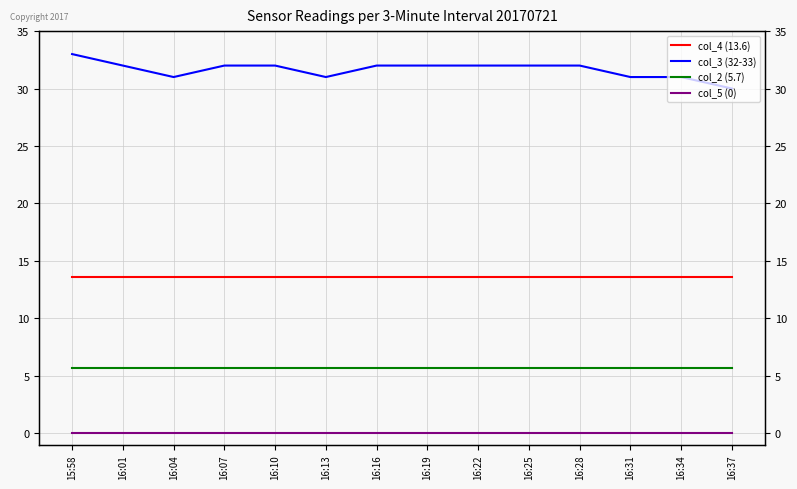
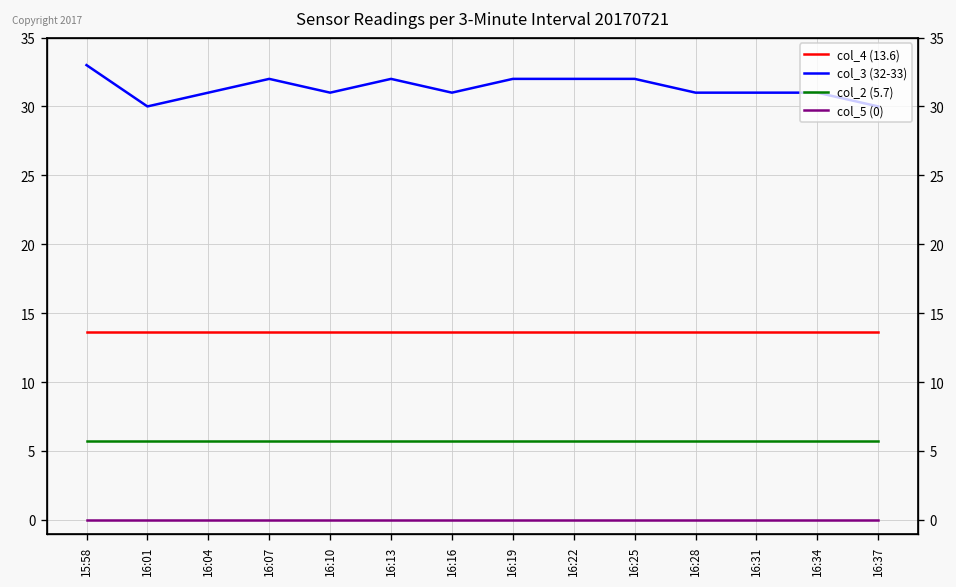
  {
    "col_4 (13.6)": {
      "15:58": 13.6,
      "16:01": 13.6,
      "16:04": 13.6,
      "16:07": 13.6,
      "16:10": 13.6,
      "16:13": 13.6,
      "16:16": 13.6,
      "16:19": 13.6,
      "16:22": 13.6,
      "16:25": 13.6,
      "16:28": 13.6,
      "16:31": 13.6,
      "16:34": 13.6,
      "16:37": 13.6
    },
    "col_3 (32-33)": {
      "15:58": 33,
-     "16:01": 32,
+     "16:01": 30,
      "16:04": 31,
      "16:07": 32,
-     "16:10": 32,
-     "16:13": 31,
-     "16:16": 32,
+     "16:10": 31,
+     "16:13": 32,
+     "16:16": 31,
      "16:19": 32,
      "16:22": 32,
      "16:25": 32,
-     "16:28": 32,
+     "16:28": 31,
      "16:31": 31
    },
    "col_2 (5.7)": {
      "15:58": 5.7,
      "16:01": 5.7,
      "16:04": 5.7,
      "16:07": 5.7,
      "16:10": 5.7,
      "16:13": 5.7,
      "16:16": 5.7,
      "16:19": 5.7,
      "16:22": 5.7,
      "16:25": 5.7,
      "16:28": 5.7,
      "16:31": 5.7,
      "16:34": 5.7,
      "16:37": 5.7
    },
    "col_5 (0)": {
      "15:58": 0,
      "16:01": 0,
      "16:04": 0,
      "16:07": 0,
      "16:10": 0,
      "16:13": 0,
      "16:16": 0,
      "16:19": 0,
      "16:22": 0,
      "16:25": 0,
      "16:28": 0,
      "16:31": 0,
      "16:34": 0,
      "16:37": 0
    }
  }
